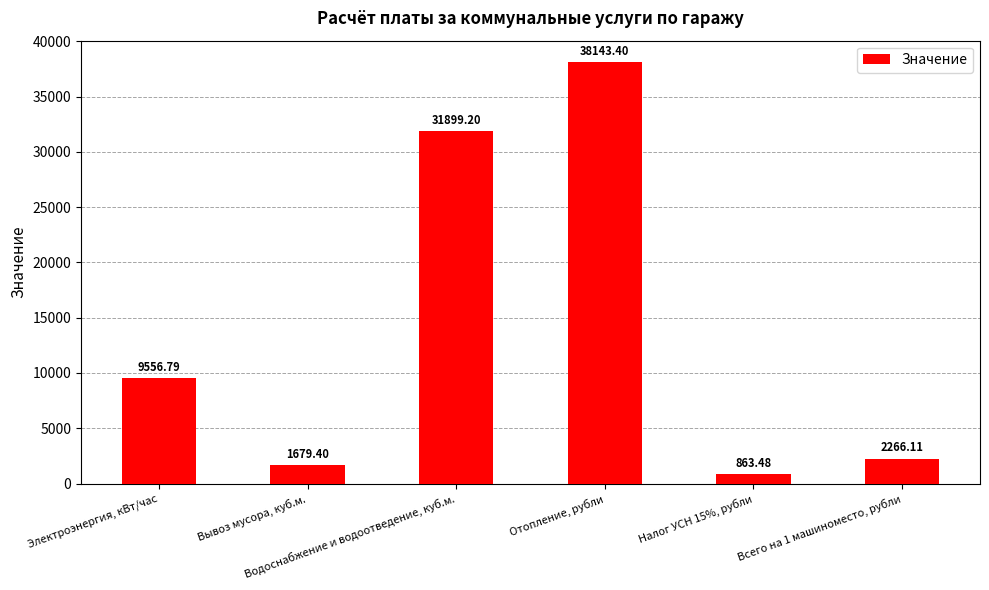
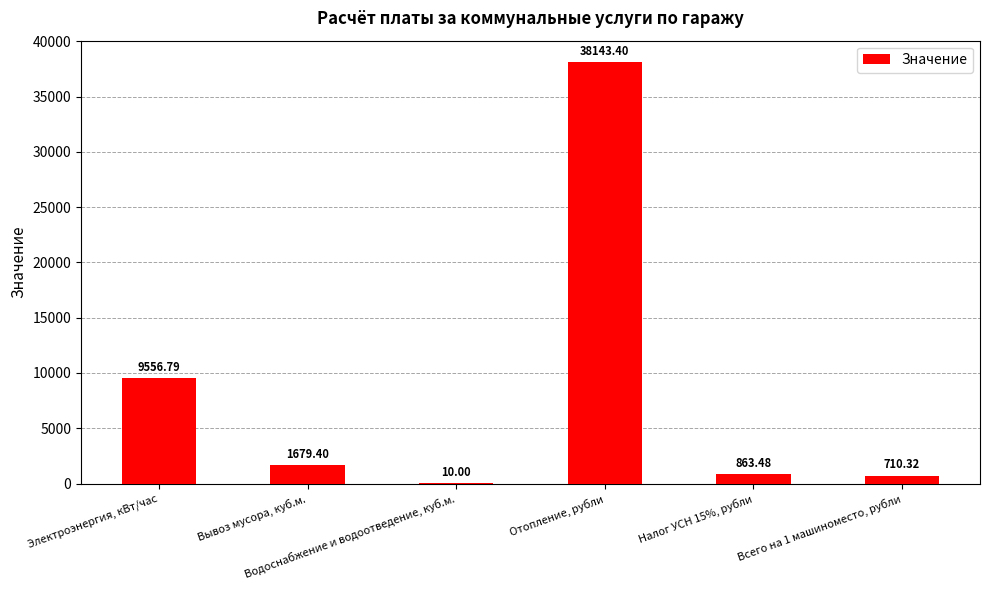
  {
    "Электроэнергия, кВт/час": 9556.79,
    "Вывоз мусора, куб.м.": 1679.40,
-   "Водоснабжение и водоотведение, куб.м.": 31899.20,
+   "Водоснабжение и водоотведение, куб.м.": 10.00,
    "Отопление, рубли": 38143.40,
    "Налог УСН 15%, рубли": 863.48,
-   "Всего на 1 машиноместо, рубли": 2266.11
+   "Всего на 1 машиноместо, рубли": 710.32
  }
